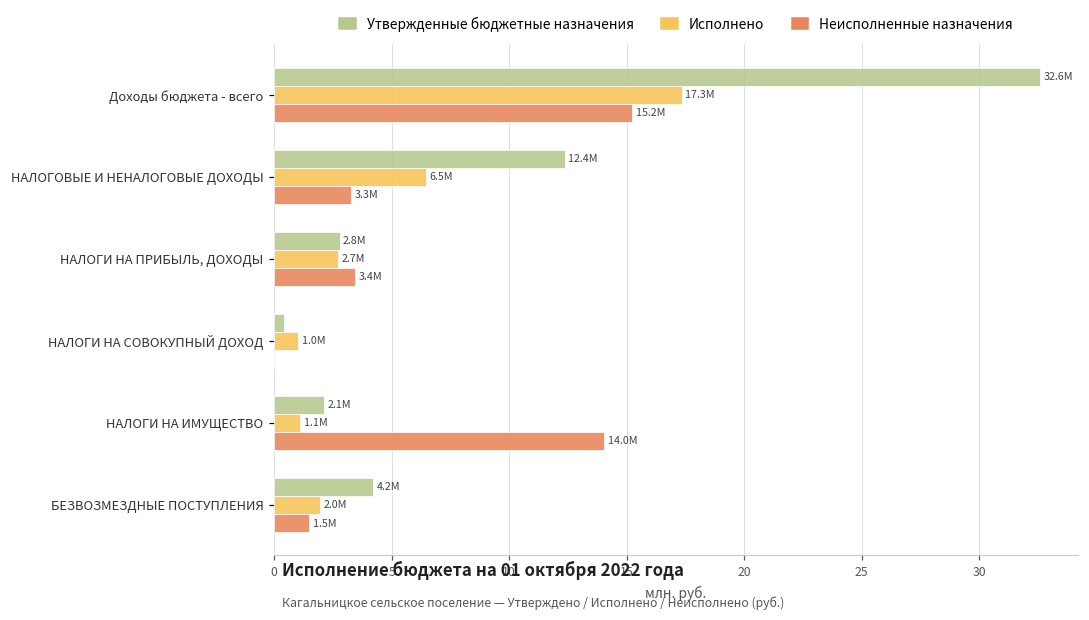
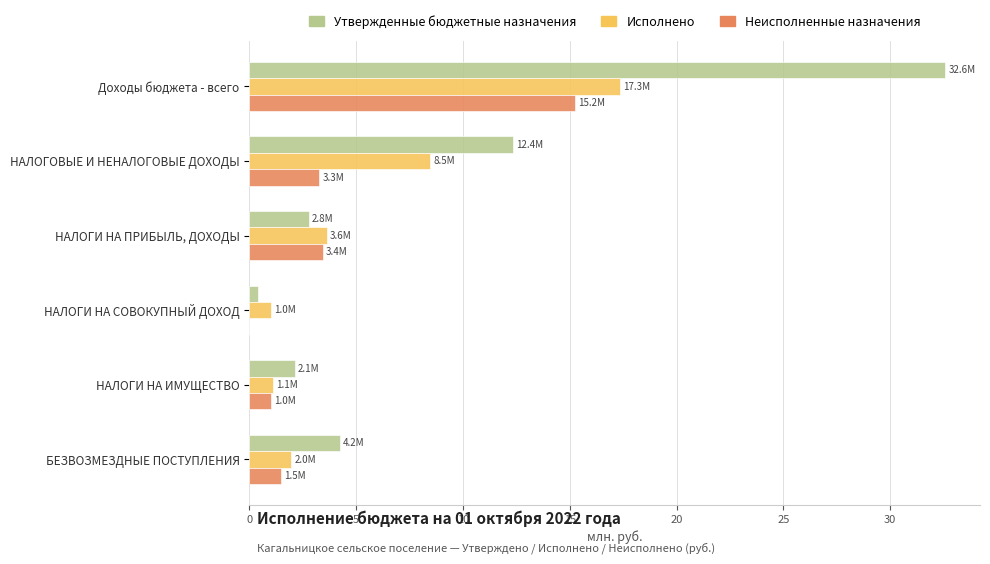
  {
    "Утвержденные бюджетные назначения": {
      "Доходы бюджета - всего": "32.6M",
      "НАЛОГОВЫЕ И НЕНАЛОГОВЫЕ ДОХОДЫ": "12.4M",
      "НАЛОГИ НА ПРИБЫЛЬ, ДОХОДЫ": "2.8M",
      "НАЛОГИ НА ИМУЩЕСТВО": "2.1M",
      "БЕЗВОЗМЕЗДНЫЕ ПОСТУПЛЕНИЯ": "4.2M"
    },
    "Исполнено": {
      "Доходы бюджета - всего": "17.3M",
-     "НАЛОГОВЫЕ И НЕНАЛОГОВЫЕ ДОХОДЫ": "6.5M",
-     "НАЛОГИ НА ПРИБЫЛЬ, ДОХОДЫ": "2.7M",
+     "НАЛОГОВЫЕ И НЕНАЛОГОВЫЕ ДОХОДЫ": "8.5M",
+     "НАЛОГИ НА ПРИБЫЛЬ, ДОХОДЫ": "3.6M",
      "НАЛОГИ НА СОВОКУПНЫЙ ДОХОД": "1.0M",
      "НАЛОГИ НА ИМУЩЕСТВО": "1.1M",
      "БЕЗВОЗМЕЗДНЫЕ ПОСТУПЛЕНИЯ": "2.0M"
    },
    "Неисполненные назначения": {
      "Доходы бюджета - всего": "15.2M",
      "НАЛОГОВЫЕ И НЕНАЛОГОВЫЕ ДОХОДЫ": "3.3M",
      "НАЛОГИ НА ПРИБЫЛЬ, ДОХОДЫ": "3.4M",
-     "НАЛОГИ НА ИМУЩЕСТВО": "14.0M",
+     "НАЛОГИ НА ИМУЩЕСТВО": "1.0M",
      "БЕЗВОЗМЕЗДНЫЕ ПОСТУПЛЕНИЯ": "1.5M"
    }
  }
